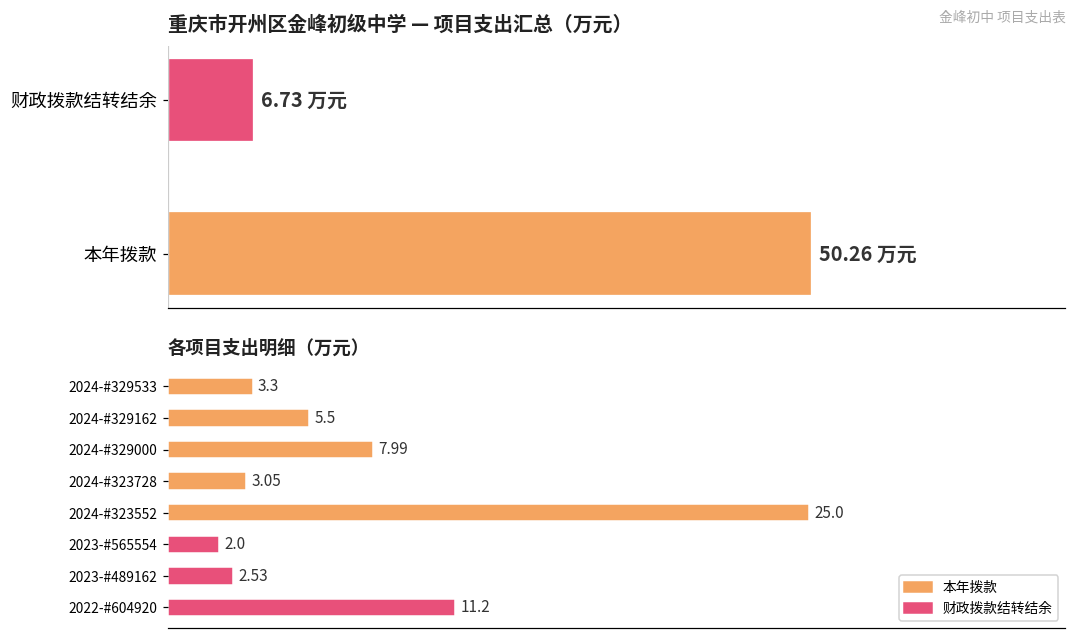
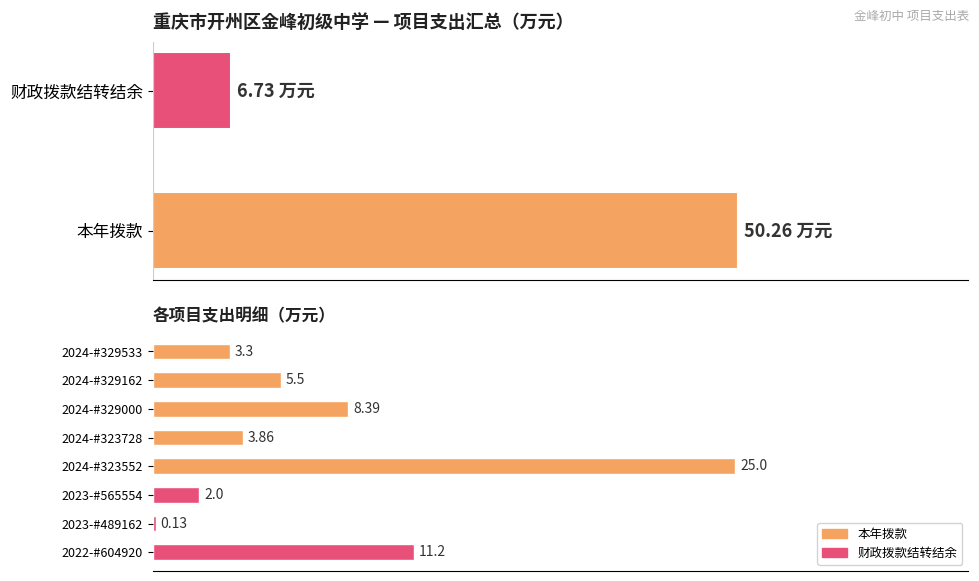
  {
    "重庆市开州区金峰初级中学 — 项目支出汇总（万元）": {
      "财政拨款结转结余": 6.73,
      "本年拨款": 50.26
    },
    "各项目支出明细（万元）": {
      "2024-#329533": 3.3,
      "2024-#329162": 5.5,
-     "2024-#329000": 7.99,
-     "2024-#323728": 3.05,
+     "2024-#329000": 8.39,
+     "2024-#323728": 3.86,
      "2024-#323552": 25.0,
      "2023-#565554": 2.0,
-     "2023-#489162": 2.53,
+     "2023-#489162": 0.13,
      "2022-#604920": 11.2
    }
  }
